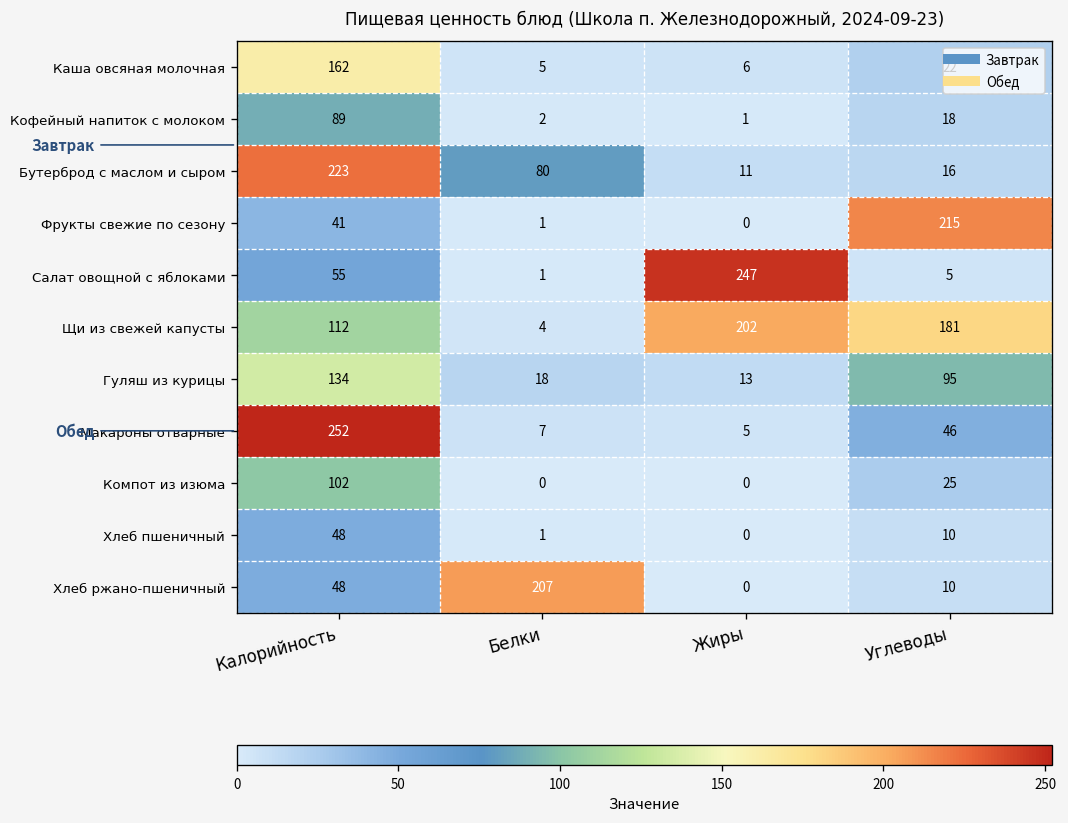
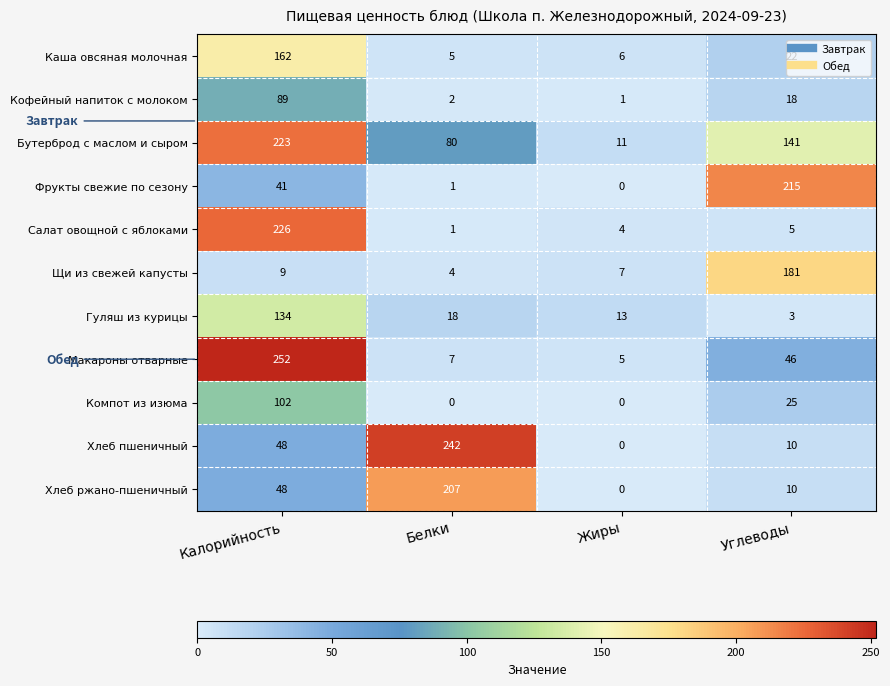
  {
    "Каша овсяная молочная": {
      "Калорийность": 162,
      "Белки": 5,
      "Жиры": 6
    },
    "Кофейный напиток с молоком": {
      "Калорийность": 89,
      "Белки": 2,
      "Жиры": 1,
      "Углеводы": 18
    },
    "Бутерброд с маслом и сыром": {
      "Калорийность": 223,
      "Белки": 80,
      "Жиры": 11,
-     "Углеводы": 16
+     "Углеводы": 141
    },
    "Фрукты свежие по сезону": {
      "Калорийность": 41,
      "Белки": 1,
      "Жиры": 0,
      "Углеводы": 215
    },
    "Салат овощной с яблоками": {
-     "Калорийность": 55,
+     "Калорийность": 226,
      "Белки": 1,
-     "Жиры": 247,
+     "Жиры": 4,
      "Углеводы": 5
    },
    "Щи из свежей капусты": {
-     "Калорийность": 112,
+     "Калорийность": 9,
      "Белки": 4,
-     "Жиры": 202,
+     "Жиры": 7,
      "Углеводы": 181
    },
    "Гуляш из курицы": {
      "Калорийность": 134,
      "Белки": 18,
      "Жиры": 13,
-     "Углеводы": 95
+     "Углеводы": 3
    },
    "Макароны отварные": {
      "Калорийность": 252,
      "Белки": 7,
      "Жиры": 5,
      "Углеводы": 46
    },
    "Компот из изюма": {
      "Калорийность": 102,
      "Белки": 0,
      "Жиры": 0,
      "Углеводы": 25
    },
    "Хлеб пшеничный": {
      "Калорийность": 48,
-     "Белки": 1,
+     "Белки": 242,
      "Жиры": 0,
      "Углеводы": 10
    },
    "Хлеб ржано-пшеничный": {
      "Калорийность": 48,
      "Белки": 207,
      "Жиры": 0,
      "Углеводы": 10
    }
  }
